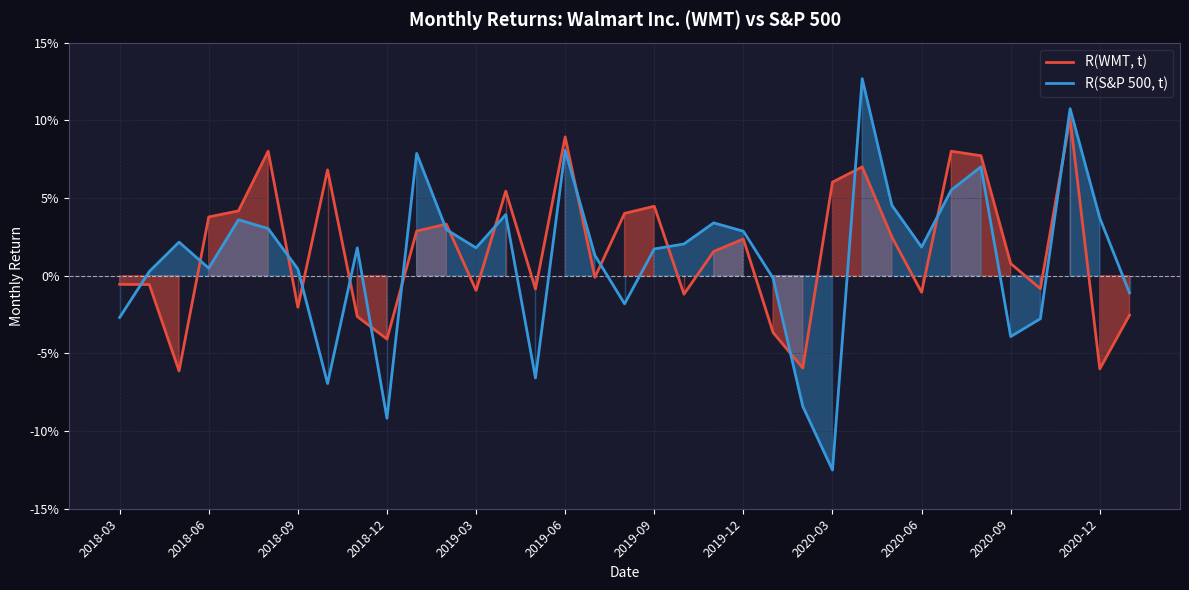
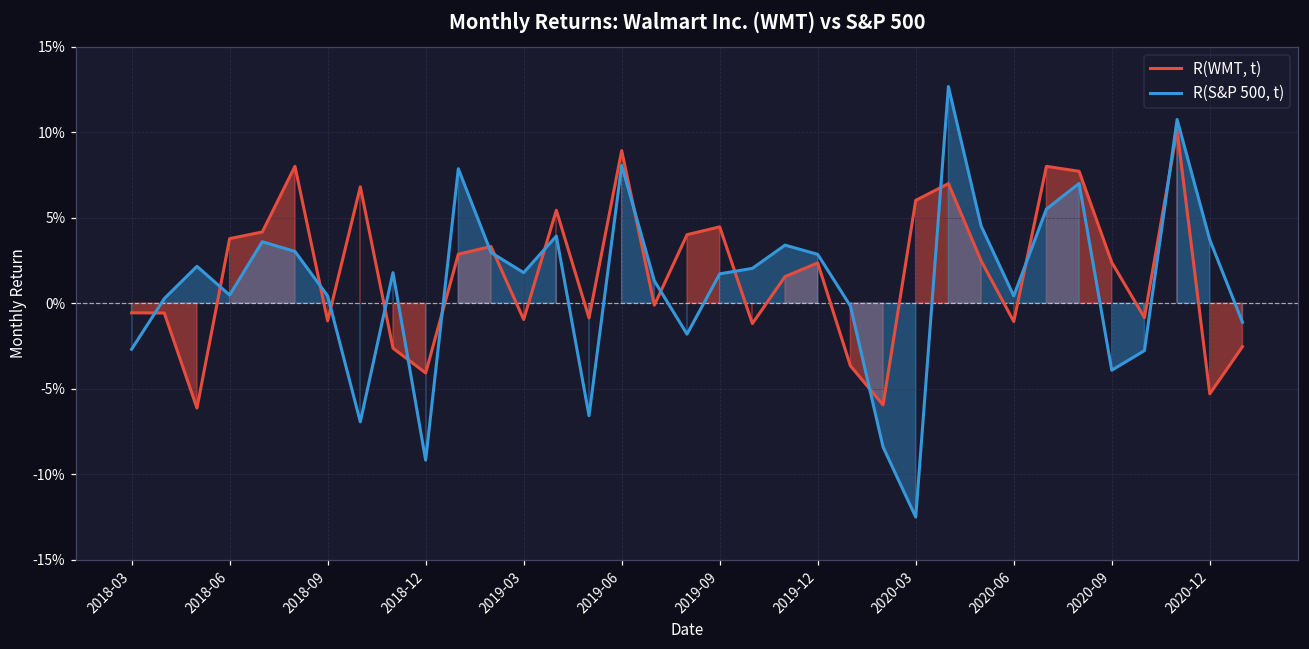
  {
    "R(WMT, t)": {
      "2018-03": "-0.6%",
      "2018-06": "3.8%",
-     "2018-09": "-2.0%",
+     "2018-09": "-1.0%",
      "2018-12": "-4.1%",
      "2019-03": "-1.0%",
      "2019-06": "8.9%",
      "2019-09": "4.5%",
      "2019-12": "2.4%",
      "2020-03": "6.0%",
      "2020-06": "-1.1%",
-     "2020-09": "0.8%",
-     "2020-12": "-6.0%"
+     "2020-09": "2.4%",
+     "2020-12": "-5.3%"
    },
    "R(S&P 500, t)": {
      "2018-03": "-2.7%",
      "2018-06": "0.5%",
      "2018-09": "0.4%",
      "2018-12": "-9.2%",
      "2019-03": "1.8%",
      "2019-06": "8.1%",
      "2019-09": "1.7%",
      "2019-12": "2.9%",
      "2020-03": "-12.5%",
-     "2020-06": "1.8%",
+     "2020-06": "0.4%",
      "2020-09": "-3.9%",
      "2020-12": "3.7%"
    }
  }
